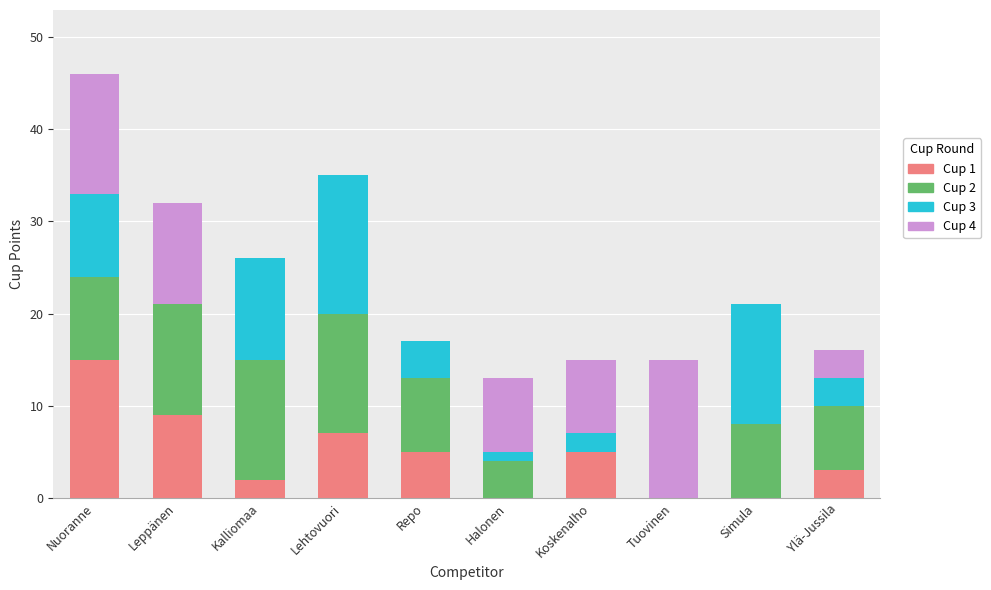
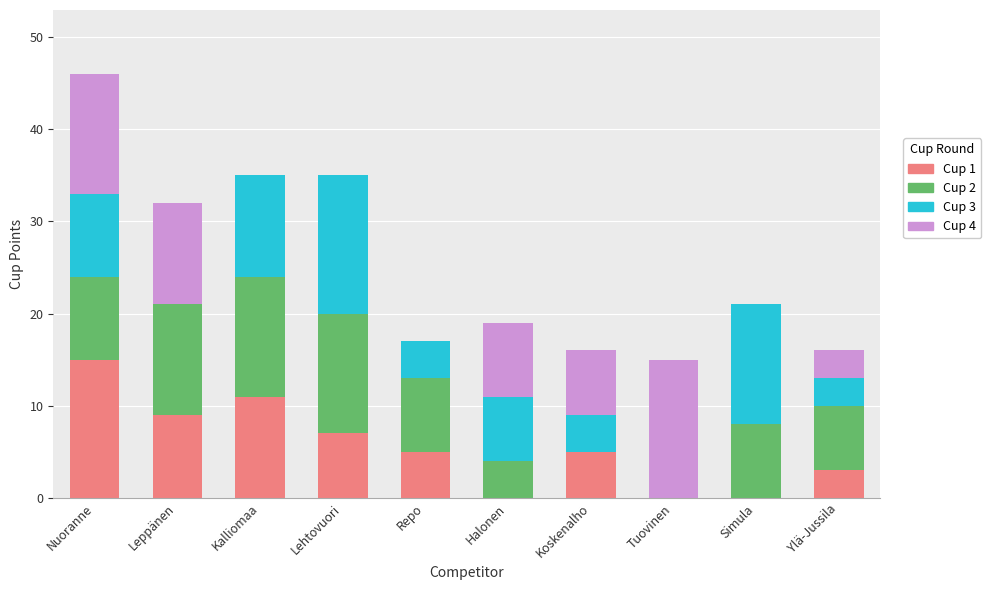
  {
    "Cup 1": {
      "Nuoranne": 15,
      "Leppänen": 9,
-     "Kalliomaa": 2,
+     "Kalliomaa": 11,
      "Lehtovuori": 7,
      "Repo": 5,
      "Halonen": 0,
      "Koskenalho": 5,
      "Tuovinen": 0,
      "Simula": 0,
      "Ylä-Jussila": 3
    },
    "Cup 2": {
      "Nuoranne": 9,
      "Leppänen": 12,
      "Kalliomaa": 13,
      "Lehtovuori": 13,
      "Repo": 8,
      "Halonen": 4,
      "Koskenalho": 0,
      "Tuovinen": 0,
      "Simula": 8,
      "Ylä-Jussila": 7
    },
    "Cup 3": {
      "Nuoranne": 9,
      "Leppänen": 0,
      "Kalliomaa": 11,
      "Lehtovuori": 15,
      "Repo": 4,
-     "Halonen": 1,
-     "Koskenalho": 2,
+     "Halonen": 7,
+     "Koskenalho": 4,
      "Tuovinen": 0,
      "Simula": 13,
      "Ylä-Jussila": 3
    },
    "Cup 4": {
      "Nuoranne": 13,
      "Leppänen": 11,
      "Kalliomaa": 0,
      "Lehtovuori": 0,
      "Repo": 0,
      "Halonen": 8,
-     "Koskenalho": 8,
+     "Koskenalho": 7,
      "Tuovinen": 15,
      "Simula": 0,
      "Ylä-Jussila": 3
    }
  }
